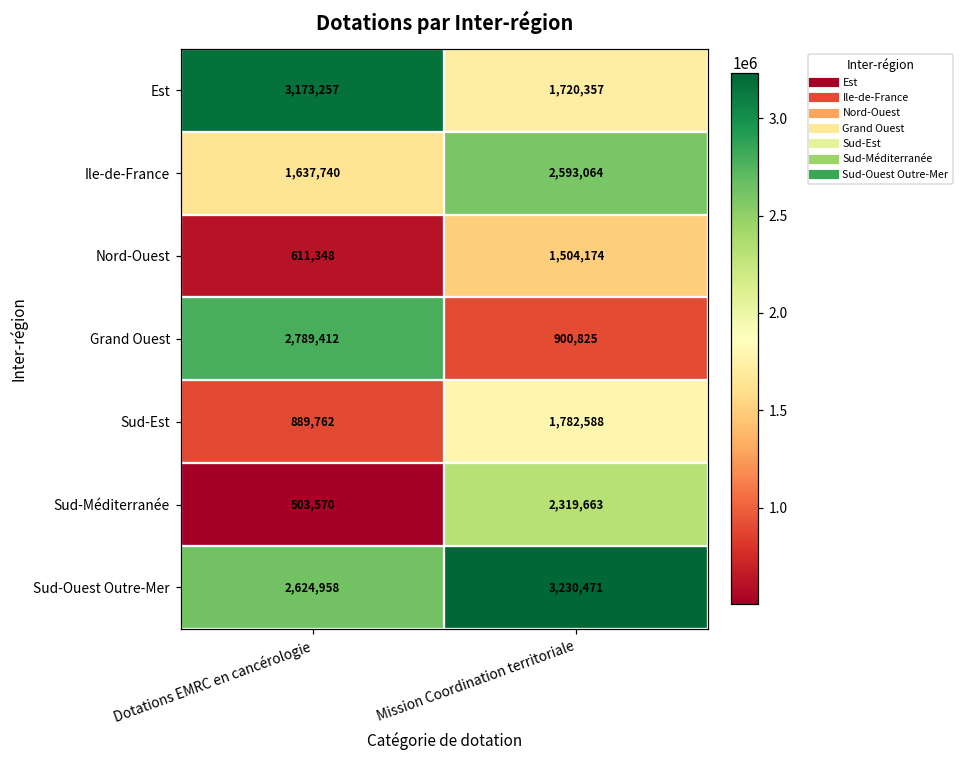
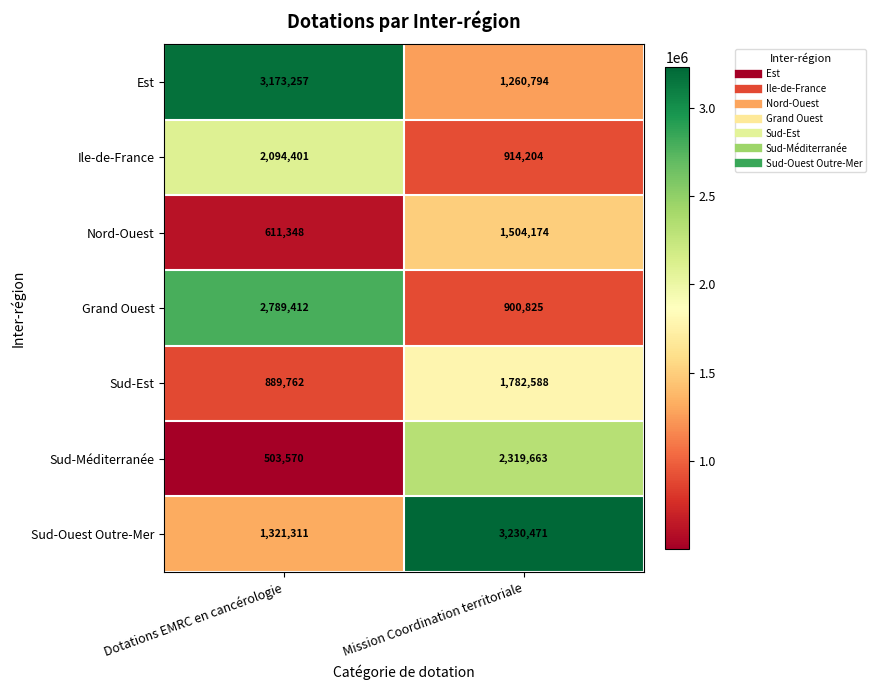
  {
    "Est": {
      "Dotations EMRC en cancérologie": "3,173,257",
-     "Mission Coordination territoriale": "1,720,357"
+     "Mission Coordination territoriale": "1,260,794"
    },
    "Ile-de-France": {
-     "Dotations EMRC en cancérologie": "1,637,740",
-     "Mission Coordination territoriale": "2,593,064"
+     "Dotations EMRC en cancérologie": "2,094,401",
+     "Mission Coordination territoriale": "914,204"
    },
    "Nord-Ouest": {
      "Dotations EMRC en cancérologie": "611,348",
      "Mission Coordination territoriale": "1,504,174"
    },
    "Grand Ouest": {
      "Dotations EMRC en cancérologie": "2,789,412",
      "Mission Coordination territoriale": "900,825"
    },
    "Sud-Est": {
      "Dotations EMRC en cancérologie": "889,762",
      "Mission Coordination territoriale": "1,782,588"
    },
    "Sud-Méditerranée": {
      "Dotations EMRC en cancérologie": "503,570",
      "Mission Coordination territoriale": "2,319,663"
    },
    "Sud-Ouest Outre-Mer": {
-     "Dotations EMRC en cancérologie": "2,624,958",
+     "Dotations EMRC en cancérologie": "1,321,311",
      "Mission Coordination territoriale": "3,230,471"
    }
  }
